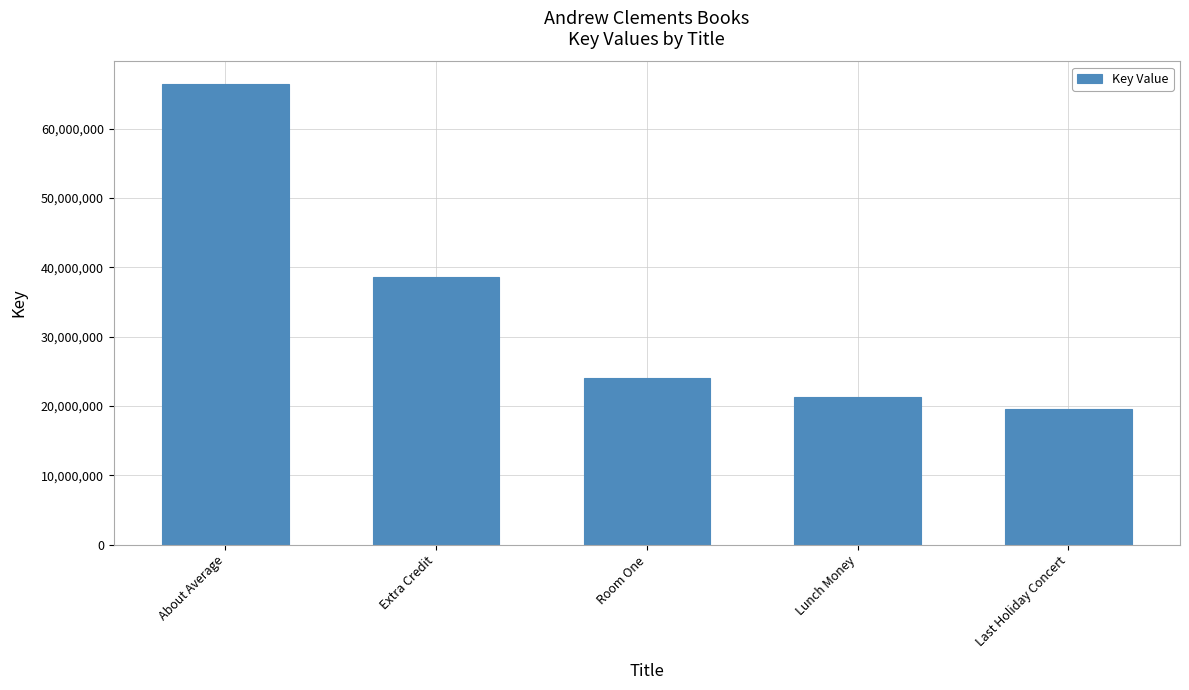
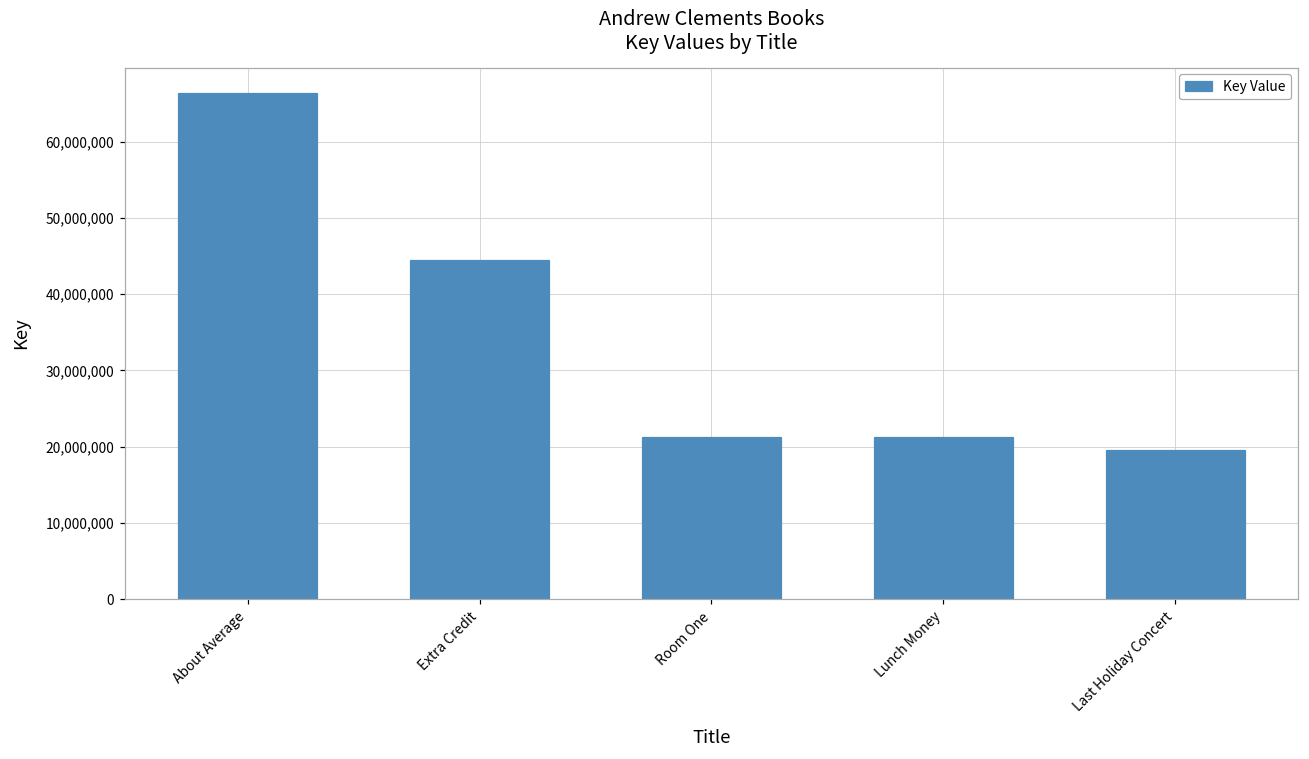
  {
    "About Average": "66,000,000",
-   "Extra Credit": "39,000,000",
-   "Room One": "24,000,000",
+   "Extra Credit": "44,000,000",
+   "Room One": "21,000,000",
    "Lunch Money": "21,000,000",
    "Last Holiday Concert": "20,000,000"
  }
